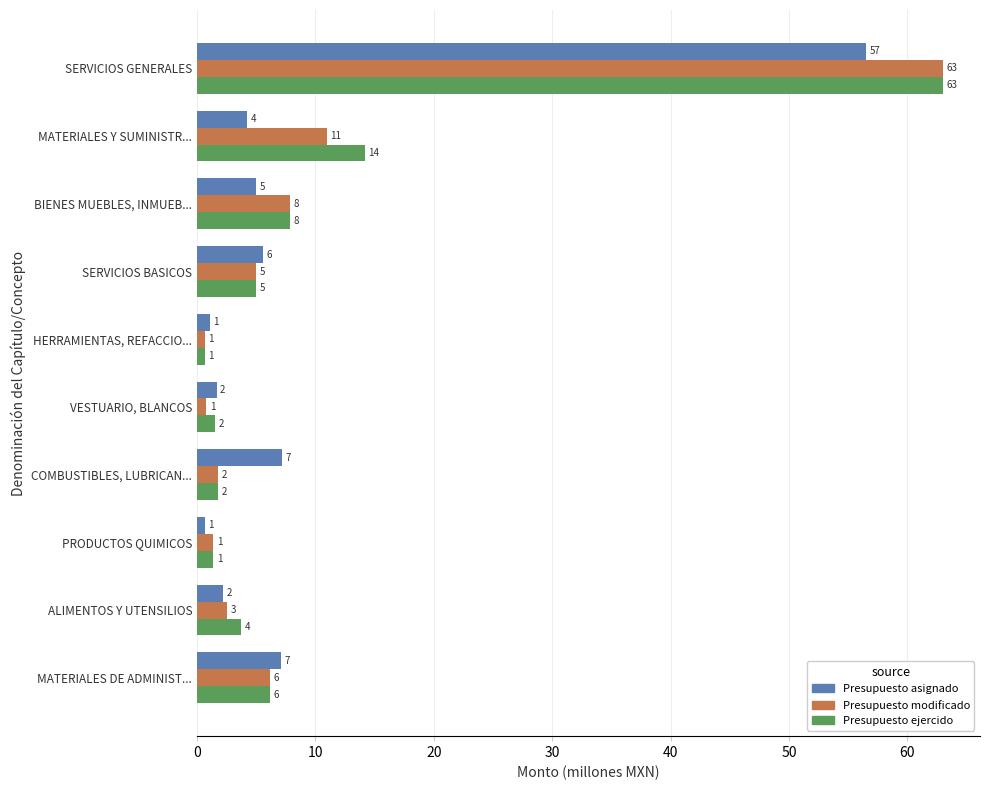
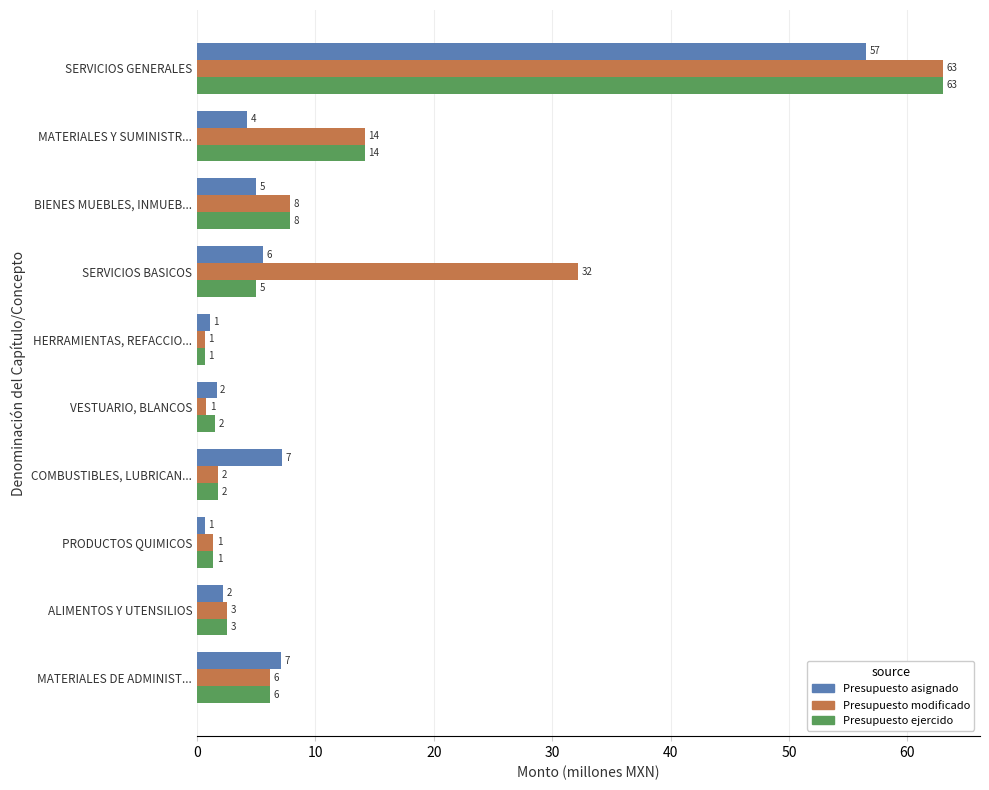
  {
    "Presupuesto asignado": {
      "SERVICIOS GENERALES": 57,
      "MATERIALES Y SUMINISTR...": 4,
      "BIENES MUEBLES, INMUEB...": 5,
      "SERVICIOS BASICOS": 6,
      "HERRAMIENTAS, REFACCIO...": 1,
      "VESTUARIO, BLANCOS": 2,
      "COMBUSTIBLES, LUBRICAN...": 7,
      "PRODUCTOS QUIMICOS": 1,
      "ALIMENTOS Y UTENSILIOS": 2,
      "MATERIALES DE ADMINIST...": 7
    },
    "Presupuesto modificado": {
      "SERVICIOS GENERALES": 63,
-     "MATERIALES Y SUMINISTR...": 11,
+     "MATERIALES Y SUMINISTR...": 14,
      "BIENES MUEBLES, INMUEB...": 8,
-     "SERVICIOS BASICOS": 5,
+     "SERVICIOS BASICOS": 32,
      "HERRAMIENTAS, REFACCIO...": 1,
      "VESTUARIO, BLANCOS": 1,
      "COMBUSTIBLES, LUBRICAN...": 2,
      "PRODUCTOS QUIMICOS": 1,
      "ALIMENTOS Y UTENSILIOS": 3,
      "MATERIALES DE ADMINIST...": 6
    },
    "Presupuesto ejercido": {
      "SERVICIOS GENERALES": 63,
      "MATERIALES Y SUMINISTR...": 14,
      "BIENES MUEBLES, INMUEB...": 8,
      "SERVICIOS BASICOS": 5,
      "HERRAMIENTAS, REFACCIO...": 1,
      "VESTUARIO, BLANCOS": 2,
      "COMBUSTIBLES, LUBRICAN...": 2,
      "PRODUCTOS QUIMICOS": 1,
-     "ALIMENTOS Y UTENSILIOS": 4,
+     "ALIMENTOS Y UTENSILIOS": 3,
      "MATERIALES DE ADMINIST...": 6
    }
  }
